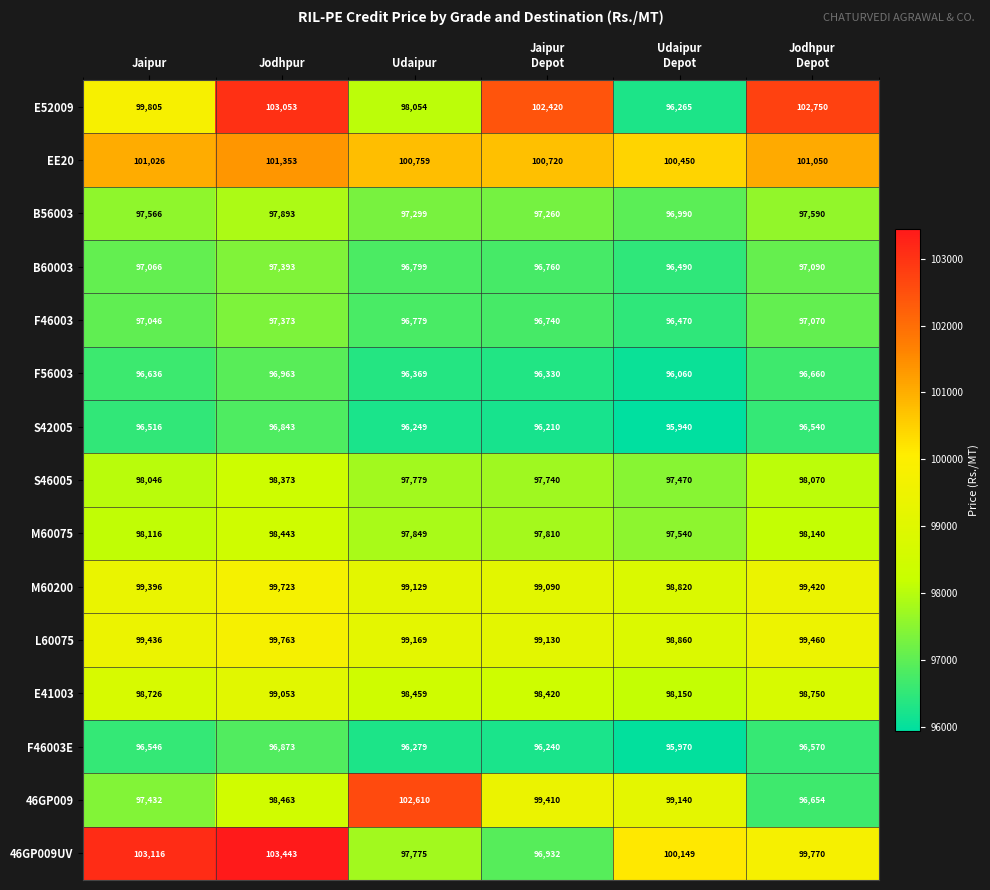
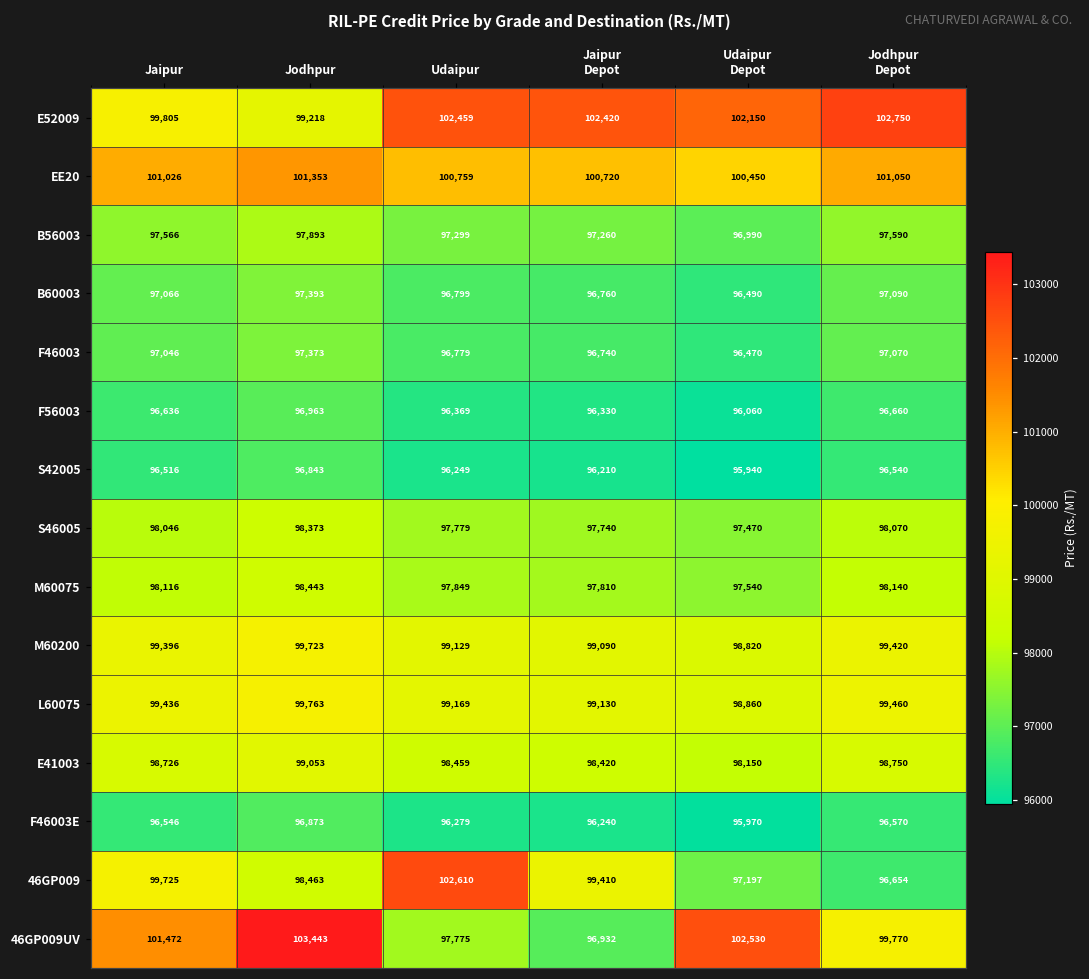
  {
    "E52009": {
      "Jaipur": "99,805",
-     "Jodhpur": "103,053",
-     "Udaipur": "98,054",
+     "Jodhpur": "99,218",
+     "Udaipur": "102,459",
      "Jaipur Depot": "102,420",
-     "Udaipur Depot": "96,265",
+     "Udaipur Depot": "102,150",
      "Jodhpur Depot": "102,750"
    },
    "EE20": {
      "Jaipur": "101,026",
      "Jodhpur": "101,353",
      "Udaipur": "100,759",
      "Jaipur Depot": "100,720",
      "Udaipur Depot": "100,450",
      "Jodhpur Depot": "101,050"
    },
    "B56003": {
      "Jaipur": "97,566",
      "Jodhpur": "97,893",
      "Udaipur": "97,299",
      "Jaipur Depot": "97,260",
      "Udaipur Depot": "96,990",
      "Jodhpur Depot": "97,590"
    },
    "B60003": {
      "Jaipur": "97,066",
      "Jodhpur": "97,393",
      "Udaipur": "96,799",
      "Jaipur Depot": "96,760",
      "Udaipur Depot": "96,490",
      "Jodhpur Depot": "97,090"
    },
    "F46003": {
      "Jaipur": "97,046",
      "Jodhpur": "97,373",
      "Udaipur": "96,779",
      "Jaipur Depot": "96,740",
      "Udaipur Depot": "96,470",
      "Jodhpur Depot": "97,070"
    },
    "F56003": {
      "Jaipur": "96,636",
      "Jodhpur": "96,963",
      "Udaipur": "96,369",
      "Jaipur Depot": "96,330",
      "Udaipur Depot": "96,060",
      "Jodhpur Depot": "96,660"
    },
    "S42005": {
      "Jaipur": "96,516",
      "Jodhpur": "96,843",
      "Udaipur": "96,249",
      "Jaipur Depot": "96,210",
      "Udaipur Depot": "95,940",
      "Jodhpur Depot": "96,540"
    },
    "S46005": {
      "Jaipur": "98,046",
      "Jodhpur": "98,373",
      "Udaipur": "97,779",
      "Jaipur Depot": "97,740",
      "Udaipur Depot": "97,470",
      "Jodhpur Depot": "98,070"
    },
    "M60075": {
      "Jaipur": "98,116",
      "Jodhpur": "98,443",
      "Udaipur": "97,849",
      "Jaipur Depot": "97,810",
      "Udaipur Depot": "97,540",
      "Jodhpur Depot": "98,140"
    },
    "M60200": {
      "Jaipur": "99,396",
      "Jodhpur": "99,723",
      "Udaipur": "99,129",
      "Jaipur Depot": "99,090",
      "Udaipur Depot": "98,820",
      "Jodhpur Depot": "99,420"
    },
    "L60075": {
      "Jaipur": "99,436",
      "Jodhpur": "99,763",
      "Udaipur": "99,169",
      "Jaipur Depot": "99,130",
      "Udaipur Depot": "98,860",
      "Jodhpur Depot": "99,460"
    },
    "E41003": {
      "Jaipur": "98,726",
      "Jodhpur": "99,053",
      "Udaipur": "98,459",
      "Jaipur Depot": "98,420",
      "Udaipur Depot": "98,150",
      "Jodhpur Depot": "98,750"
    },
    "F46003E": {
      "Jaipur": "96,546",
      "Jodhpur": "96,873",
      "Udaipur": "96,279",
      "Jaipur Depot": "96,240",
      "Udaipur Depot": "95,970",
      "Jodhpur Depot": "96,570"
    },
    "46GP009": {
-     "Jaipur": "97,432",
+     "Jaipur": "99,725",
      "Jodhpur": "98,463",
      "Udaipur": "102,610",
      "Jaipur Depot": "99,410",
-     "Udaipur Depot": "99,140",
+     "Udaipur Depot": "97,197",
      "Jodhpur Depot": "96,654"
    },
    "46GP009UV": {
-     "Jaipur": "103,116",
+     "Jaipur": "101,472",
      "Jodhpur": "103,443",
      "Udaipur": "97,775",
      "Jaipur Depot": "96,932",
-     "Udaipur Depot": "100,149",
+     "Udaipur Depot": "102,530",
      "Jodhpur Depot": "99,770"
    }
  }
